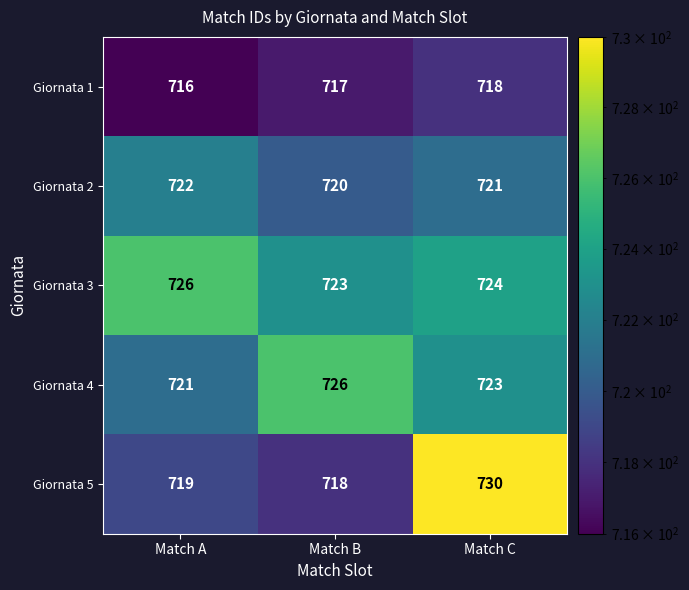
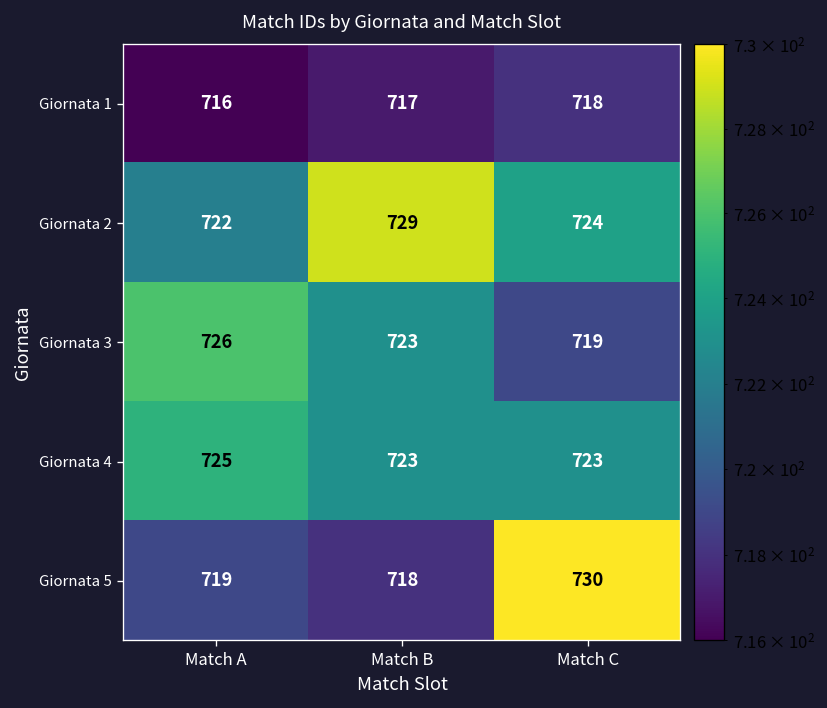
  {
    "Giornata 1": {
      "Match A": 716,
      "Match B": 717,
      "Match C": 718
    },
    "Giornata 2": {
      "Match A": 722,
-     "Match B": 720,
-     "Match C": 721
+     "Match B": 729,
+     "Match C": 724
    },
    "Giornata 3": {
      "Match A": 726,
      "Match B": 723,
-     "Match C": 724
+     "Match C": 719
    },
    "Giornata 4": {
-     "Match A": 721,
-     "Match B": 726,
+     "Match A": 725,
+     "Match B": 723,
      "Match C": 723
    },
    "Giornata 5": {
      "Match A": 719,
      "Match B": 718,
      "Match C": 730
    }
  }
